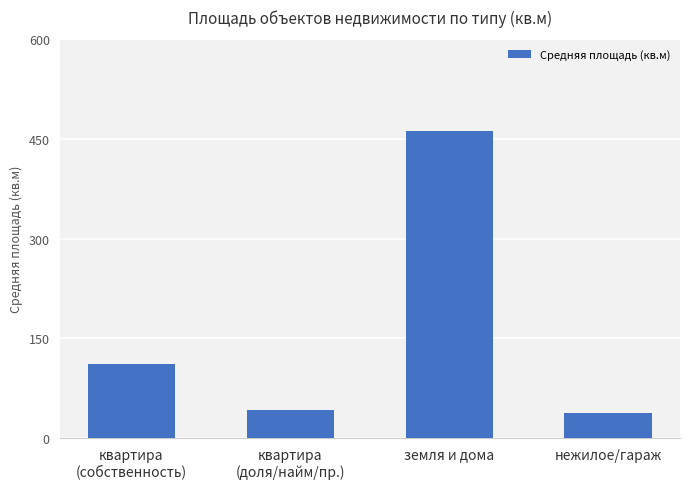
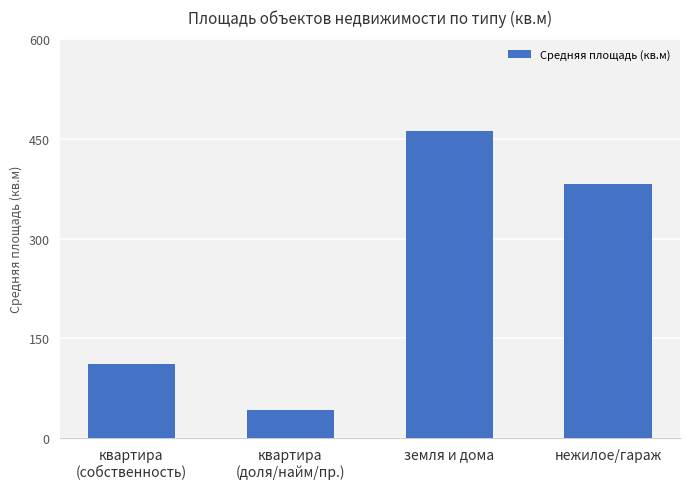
  {
    "квартира (собственность)": 110,
    "квартира (доля/найм/пр.)": 40,
    "земля и дома": 460,
-   "нежилое/гараж": 40
+   "нежилое/гараж": 380
  }
